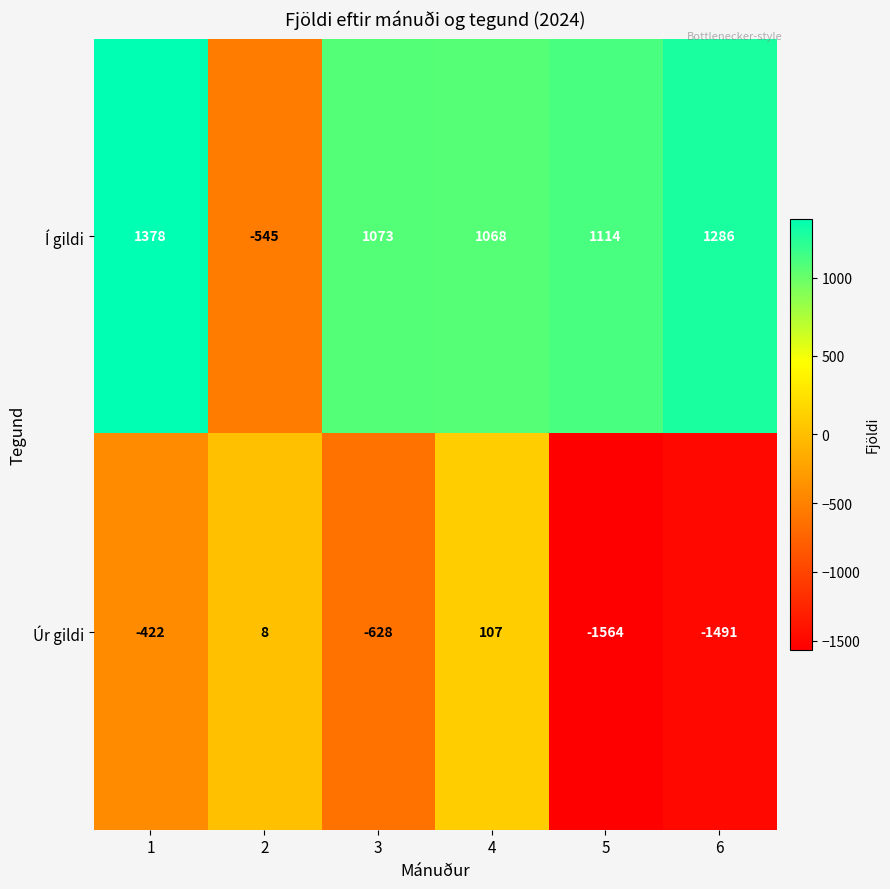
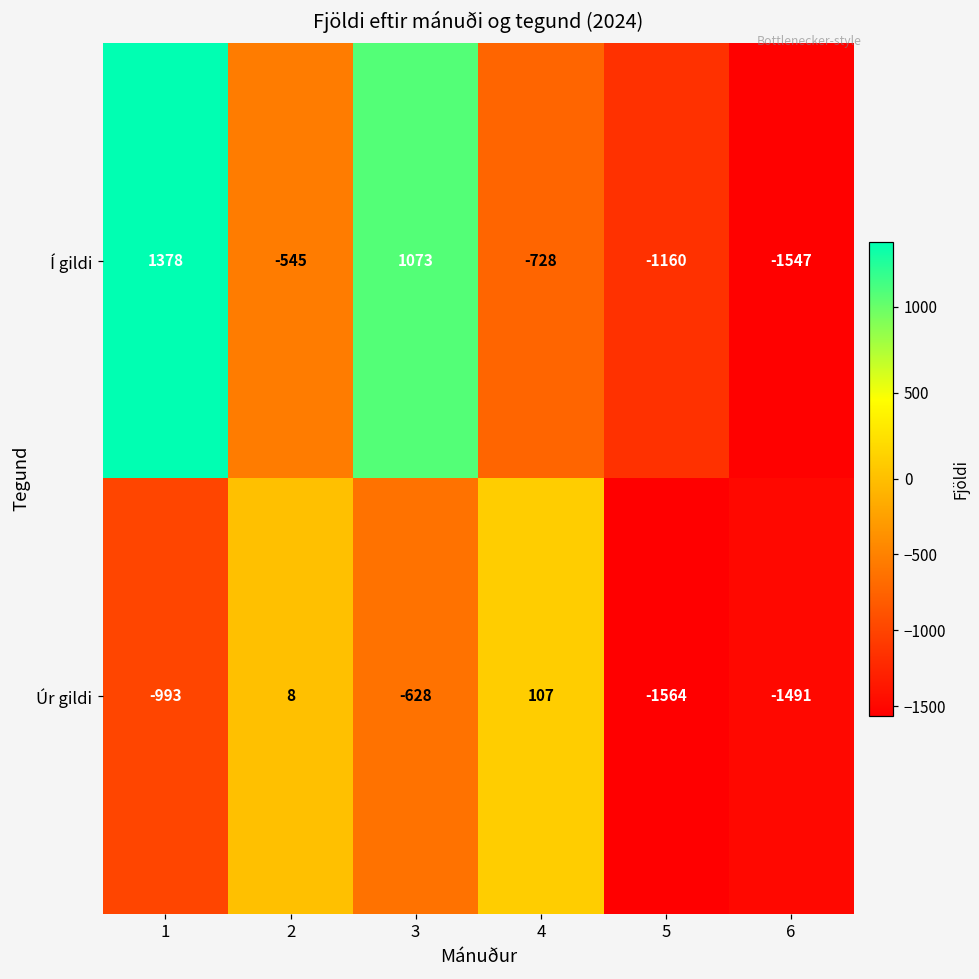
  {
    "Í gildi": {
      "1": 1378,
      "2": -545,
      "3": 1073,
-     "4": 1068,
-     "5": 1114,
-     "6": 1286
+     "4": -728,
+     "5": -1160,
+     "6": -1547
    },
    "Úr gildi": {
-     "1": -422,
+     "1": -993,
      "2": 8,
      "3": -628,
      "4": 107,
      "5": -1564,
      "6": -1491
    }
  }
